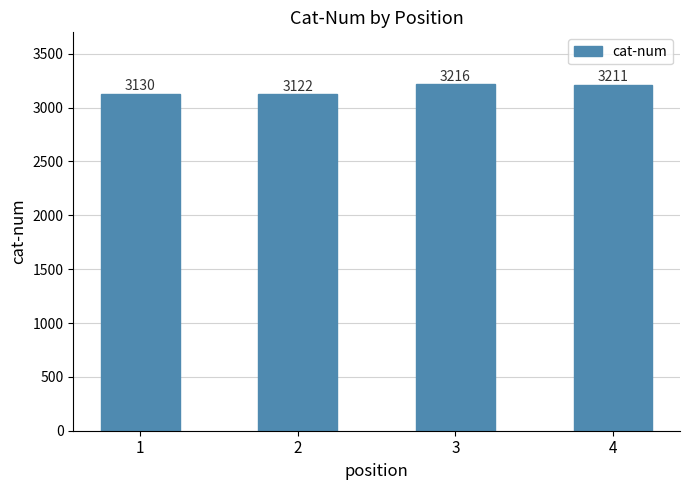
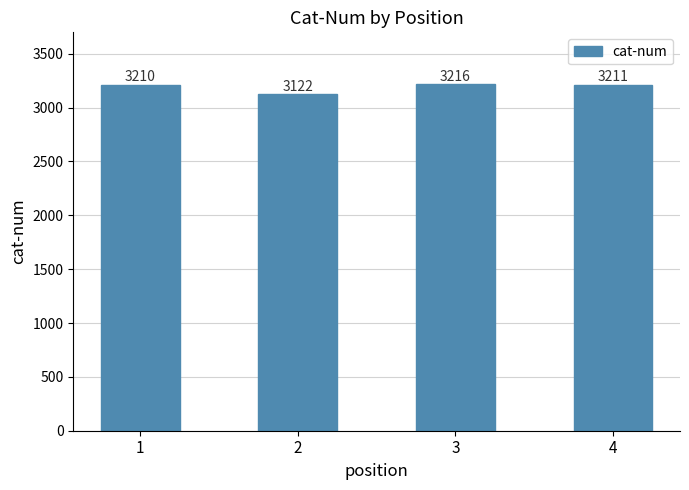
  {
-   "1": 3130,
+   "1": 3210,
    "2": 3122,
    "3": 3216,
    "4": 3211
  }
